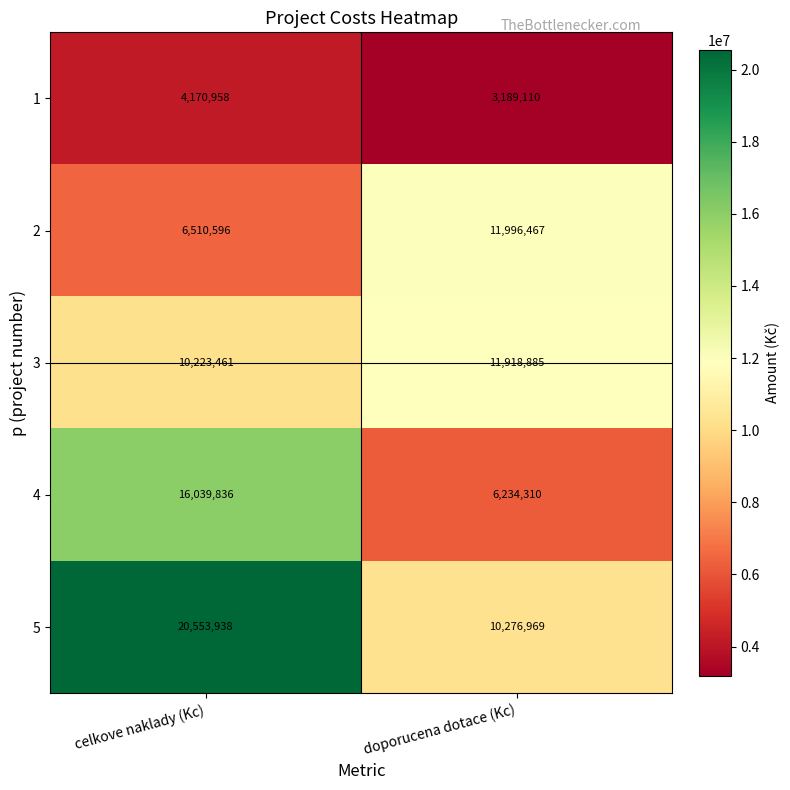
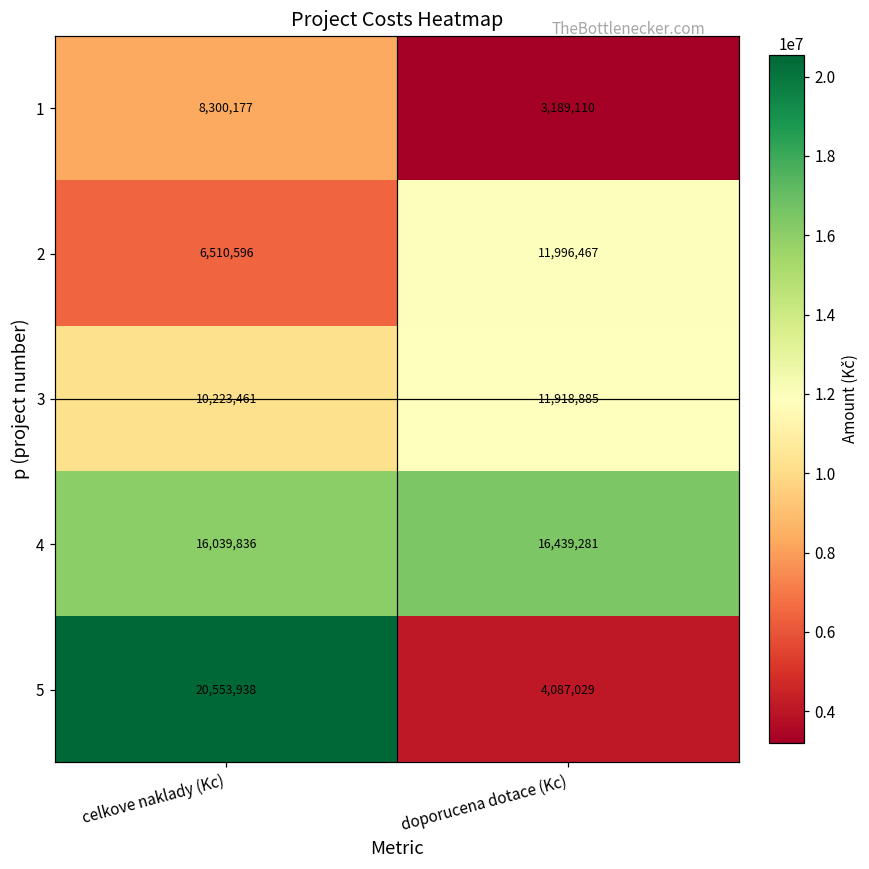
  {
    "1": {
-     "celkove naklady (Kc)": "4,170,958",
+     "celkove naklady (Kc)": "8,300,177",
      "doporucena dotace (Kc)": "3,189,110"
    },
    "2": {
      "celkove naklady (Kc)": "6,510,596",
      "doporucena dotace (Kc)": "11,996,467"
    },
    "3": {
      "celkove naklady (Kc)": "10,223,461",
      "doporucena dotace (Kc)": "11,918,885"
    },
    "4": {
      "celkove naklady (Kc)": "16,039,836",
-     "doporucena dotace (Kc)": "6,234,310"
+     "doporucena dotace (Kc)": "16,439,281"
    },
    "5": {
      "celkove naklady (Kc)": "20,553,938",
-     "doporucena dotace (Kc)": "10,276,969"
+     "doporucena dotace (Kc)": "4,087,029"
    }
  }
